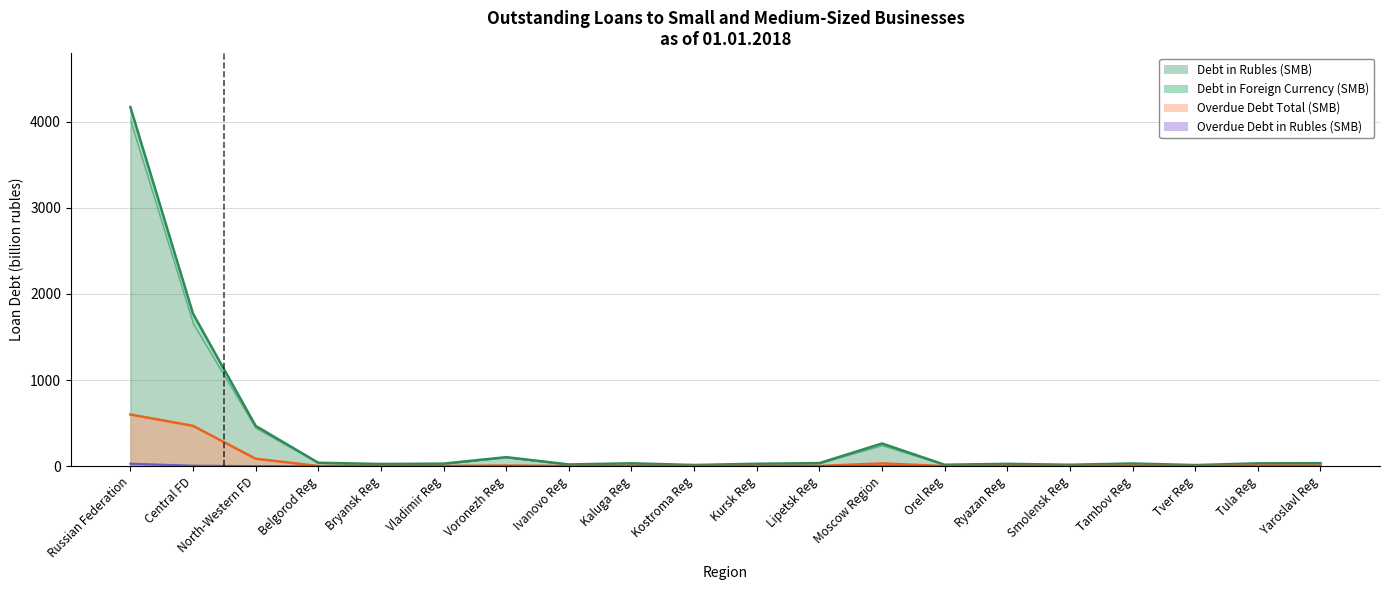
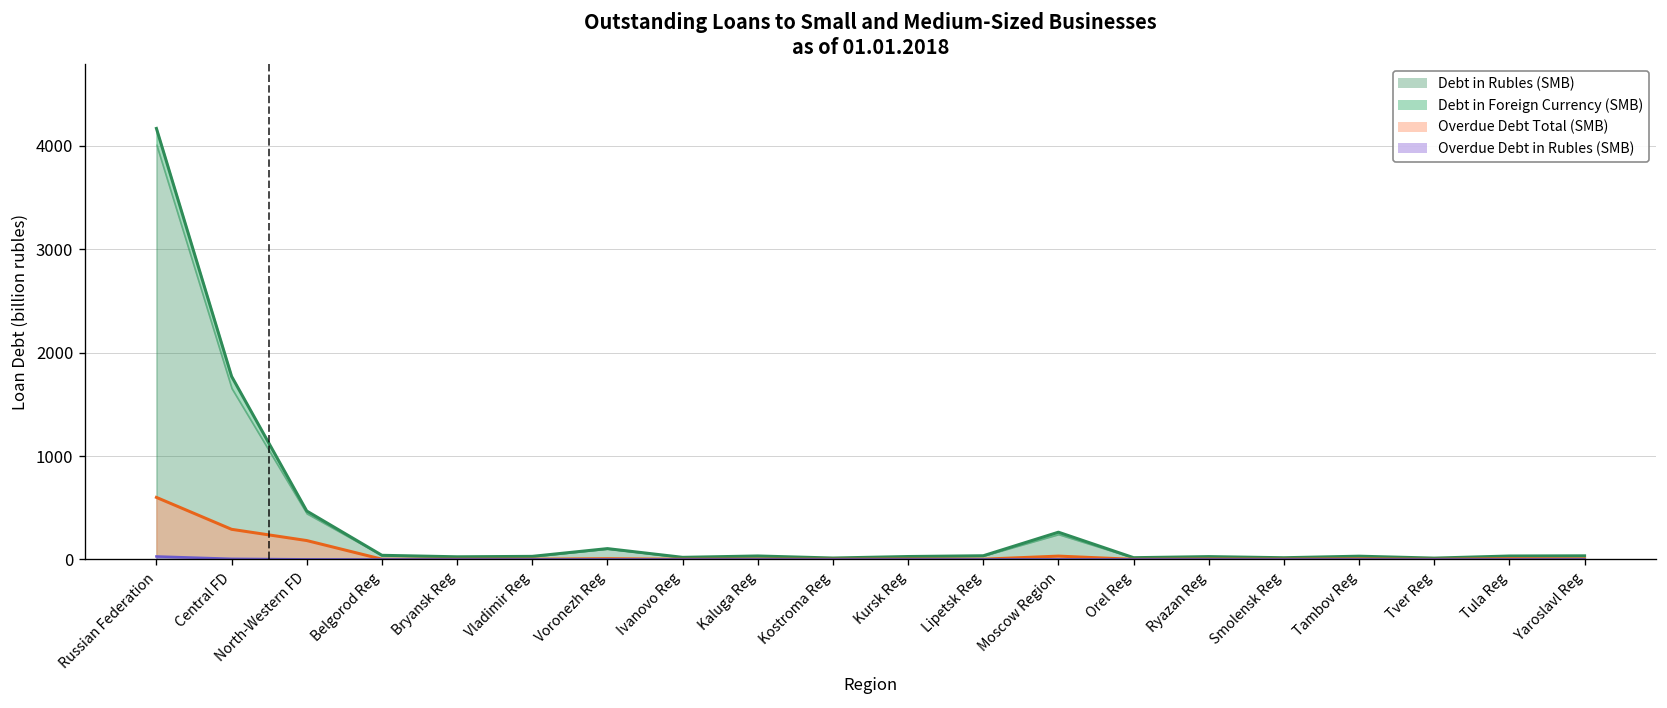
  {
    "Overdue Debt Total (SMB)": {
      "Russian Federation": 600,
-     "Central FD": 500,
-     "North-Western FD": 100,
+     "Central FD": 300,
+     "North-Western FD": 200,
      "Moscow Region": 0
    },
    "Overdue Debt in Rubles (SMB)": {
      "Russian Federation": 0,
      "Central FD": 0,
      "North-Western FD": 0,
      "Moscow Region": 0
    }
  }
